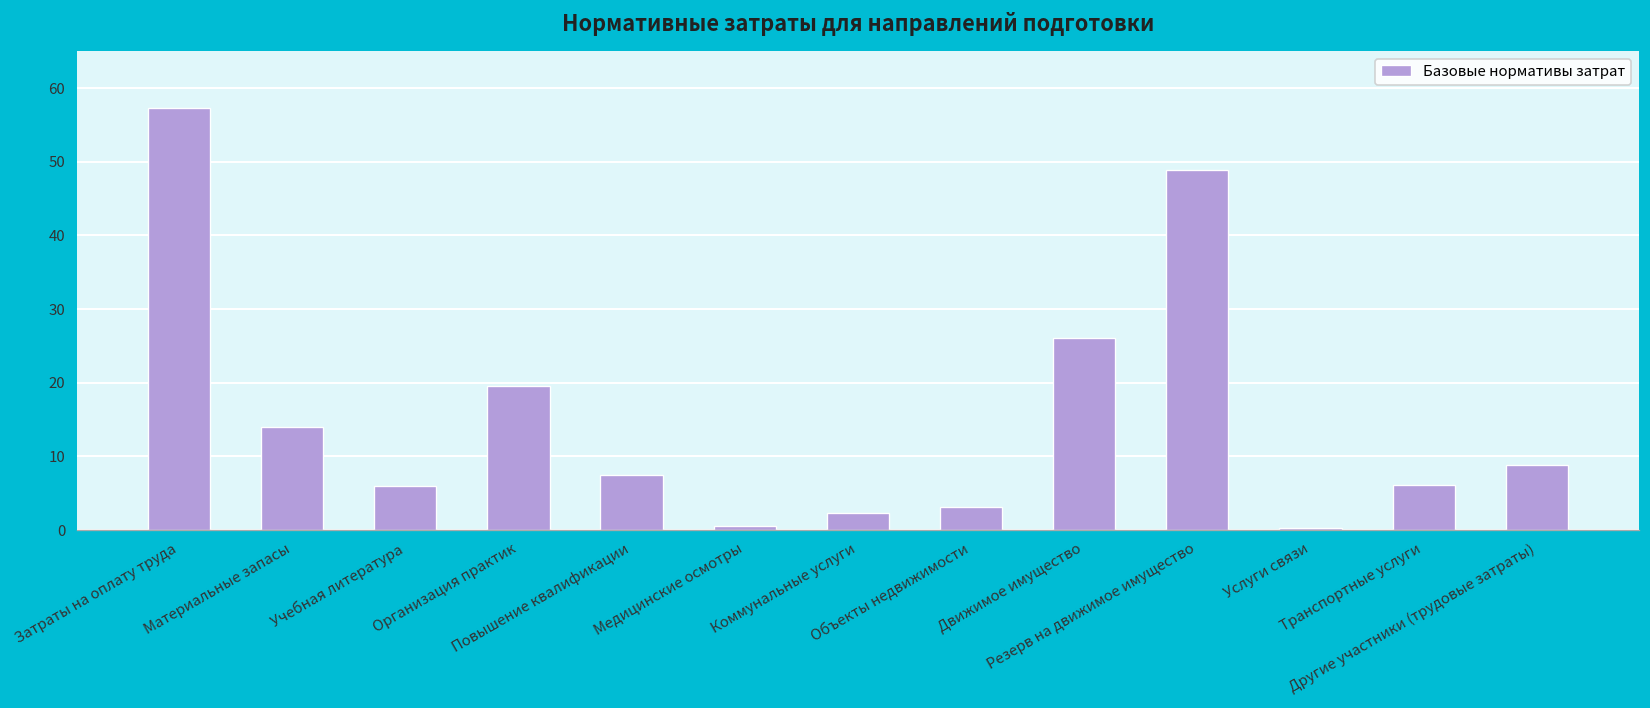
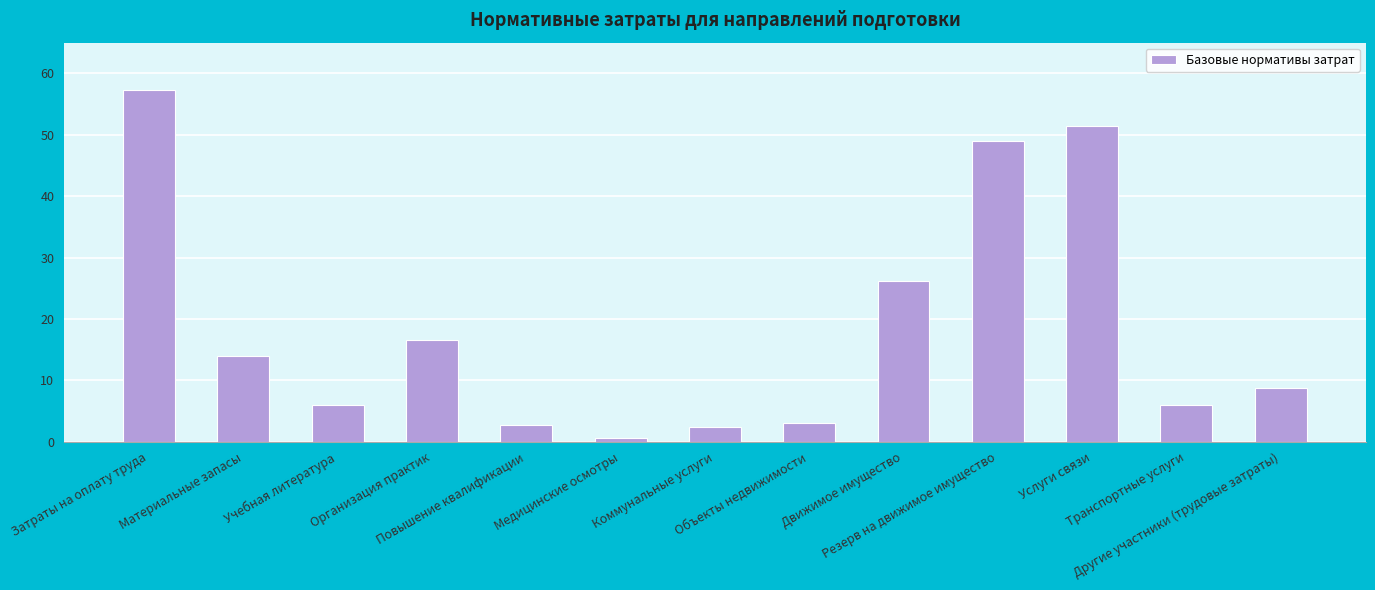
  {
    "Затраты на оплату труда": 57,
    "Материальные запасы": 14,
    "Учебная литература": 6,
-   "Организация практик": 20,
-   "Повышение квалификации": 7,
+   "Организация практик": 17,
+   "Повышение квалификации": 3,
    "Медицинские осмотры": 1,
    "Коммунальные услуги": 2,
    "Объекты недвижимости": 3,
    "Движимое имущество": 26,
    "Резерв на движимое имущество": 49,
-   "Услуги связи": 0,
+   "Услуги связи": 51,
    "Транспортные услуги": 6,
    "Другие участники (трудовые затраты)": 9
  }
